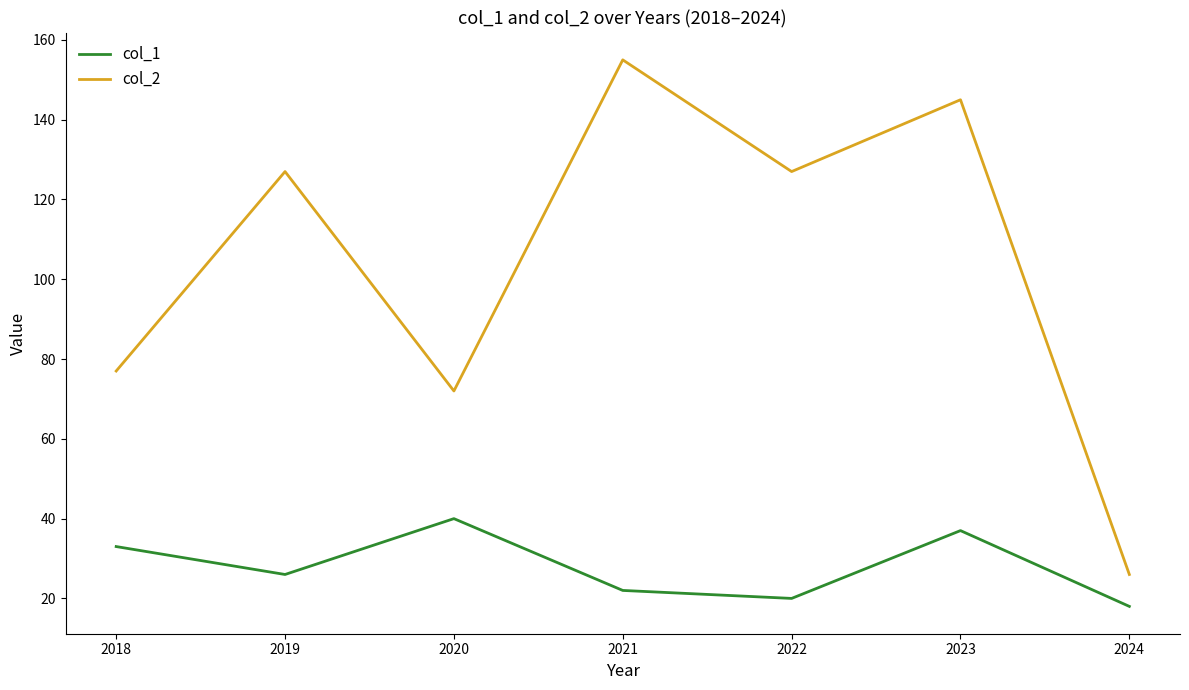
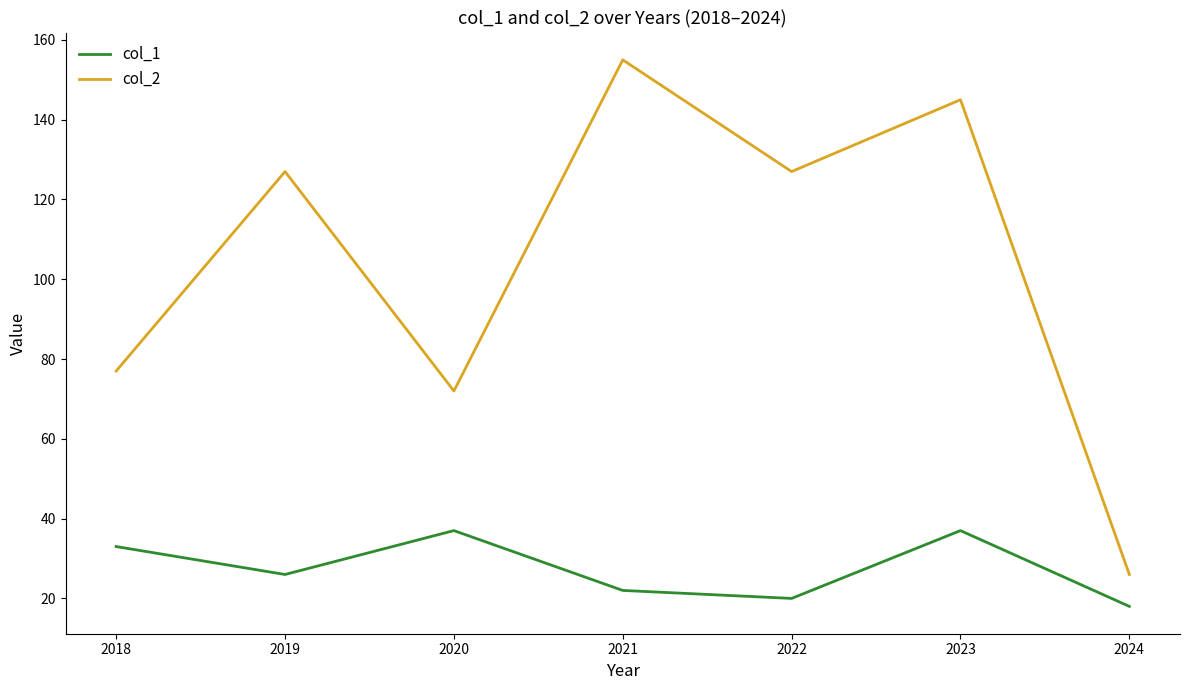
  {
    "col_1": {
      "2018": 33,
      "2019": 26,
-     "2020": 40,
+     "2020": 37,
      "2021": 22,
      "2022": 20,
      "2023": 37,
      "2024": 18
    },
    "col_2": {
      "2018": 77,
      "2019": 127,
      "2020": 72,
      "2021": 155,
      "2022": 127,
      "2023": 145,
      "2024": 26
    }
  }
